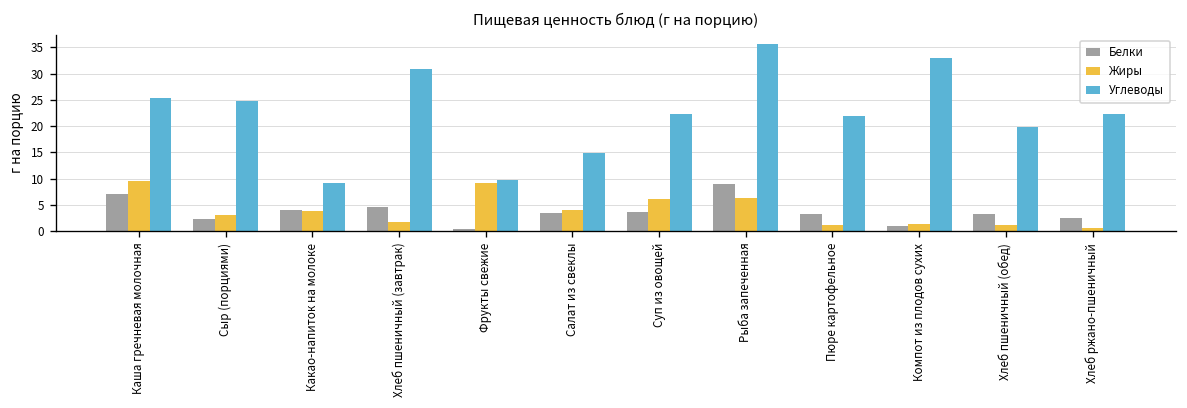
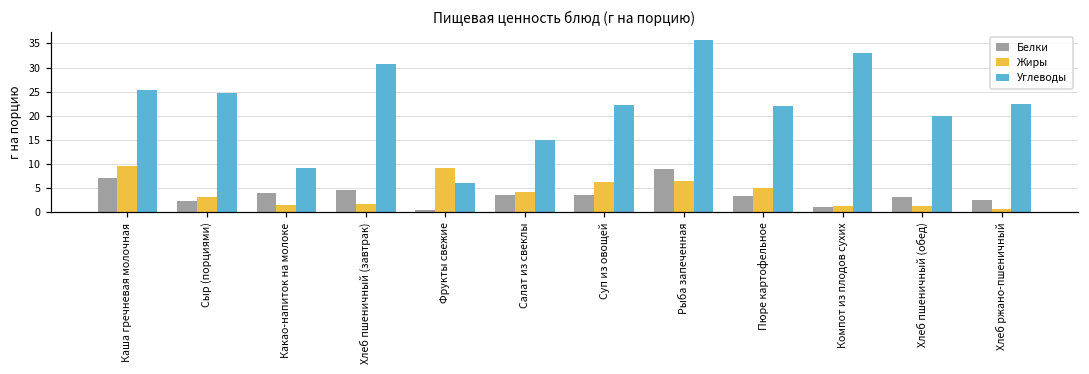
  {
    "Белки": {
      "Каша гречневая молочная": 7,
      "Сыр (порциями)": 2,
      "Какао-напиток на молоке": 4,
      "Хлеб пшеничный (завтрак)": 5,
      "Салат из свеклы": 3,
      "Суп из овощей": 4,
      "Рыба запеченная": 9,
      "Пюре картофельное": 3,
      "Компот из плодов сухих": 1,
      "Хлеб пшеничный (обед)": 3,
      "Хлеб ржано-пшеничный": 2
    },
    "Жиры": {
      "Каша гречневая молочная": 10,
      "Сыр (порциями)": 3,
-     "Какао-напиток на молоке": 4,
+     "Какао-напиток на молоке": 2,
      "Хлеб пшеничный (завтрак)": 2,
      "Фрукты свежие": 9,
      "Салат из свеклы": 4,
      "Суп из овощей": 6,
      "Рыба запеченная": 6,
-     "Пюре картофельное": 1,
+     "Пюре картофельное": 5,
      "Компот из плодов сухих": 1,
      "Хлеб пшеничный (обед)": 1
    },
    "Углеводы": {
      "Каша гречневая молочная": 25,
      "Сыр (порциями)": 25,
      "Какао-напиток на молоке": 9,
      "Хлеб пшеничный (завтрак)": 31,
-     "Фрукты свежие": 10,
+     "Фрукты свежие": 6,
      "Салат из свеклы": 15,
      "Суп из овощей": 22,
      "Рыба запеченная": 36,
      "Пюре картофельное": 22,
      "Компот из плодов сухих": 33,
      "Хлеб пшеничный (обед)": 20,
      "Хлеб ржано-пшеничный": 22
    }
  }
